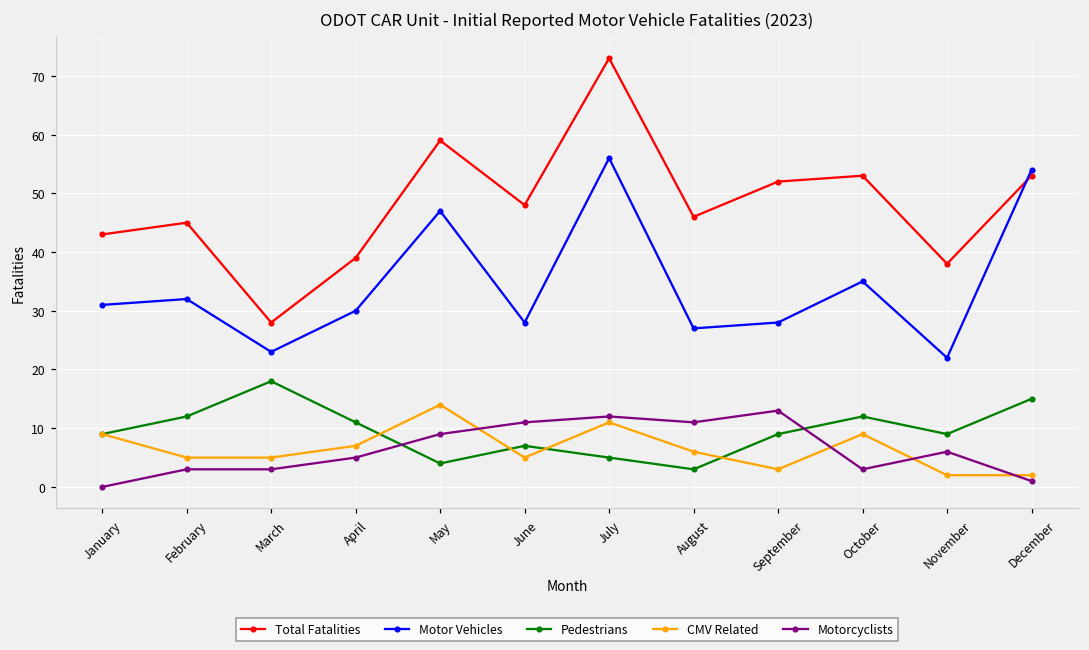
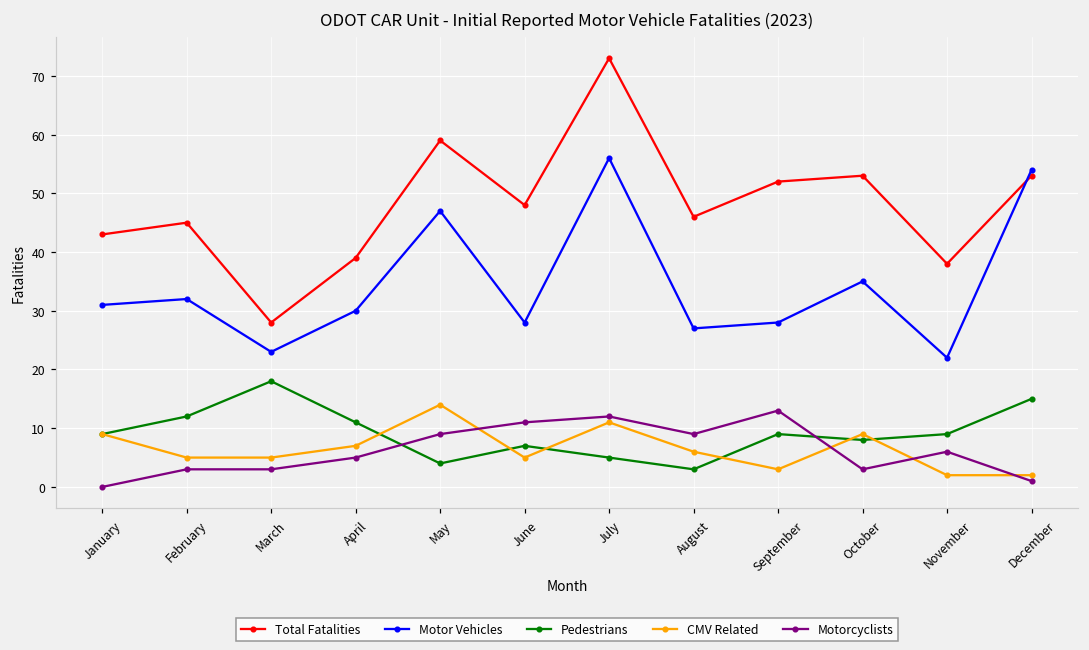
  {
    "Total Fatalities": {
      "January": 43,
      "February": 45,
      "March": 28,
      "April": 39,
      "May": 59,
      "June": 48,
      "July": 73,
      "August": 46,
      "September": 52,
      "October": 53,
      "November": 38,
      "December": 53
    },
    "Motor Vehicles": {
      "January": 31,
      "February": 32,
      "March": 23,
      "April": 30,
      "May": 47,
      "June": 28,
      "July": 56,
      "August": 27,
      "September": 28,
      "October": 35,
      "November": 22,
      "December": 54
    },
    "Pedestrians": {
      "February": 12,
      "March": 18,
      "April": 11,
      "May": 4,
      "June": 7,
      "July": 5,
      "August": 3,
      "September": 9,
-     "October": 12,
+     "October": 8,
      "November": 9,
      "December": 15
    },
    "CMV Related": {
      "February": 5,
      "March": 5,
      "April": 7,
      "May": 14,
      "June": 5,
      "July": 11,
      "August": 6,
      "September": 3,
      "October": 9,
      "November": 2,
      "December": 2
    },
    "Motorcyclists": {
      "January": 0,
      "February": 3,
      "March": 3,
      "April": 5,
      "May": 9,
      "June": 11,
      "July": 12,
-     "August": 11,
+     "August": 9,
      "September": 13,
      "October": 3,
      "November": 6,
      "December": 1
    }
  }
